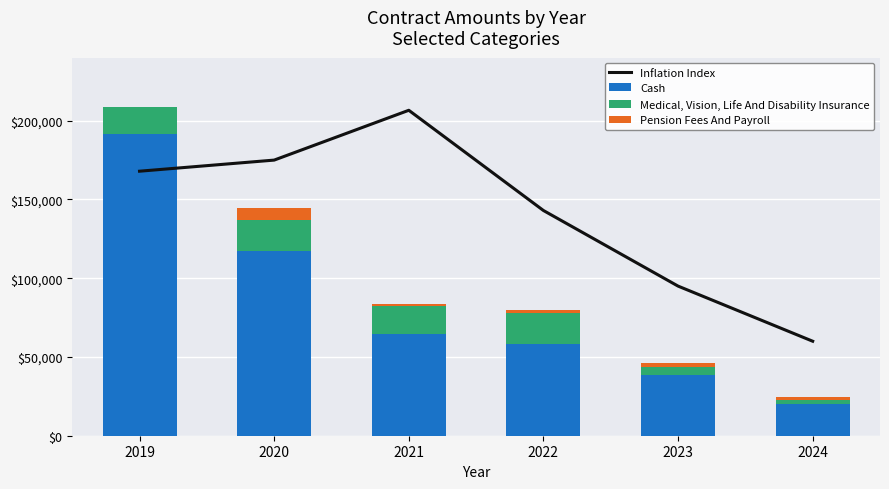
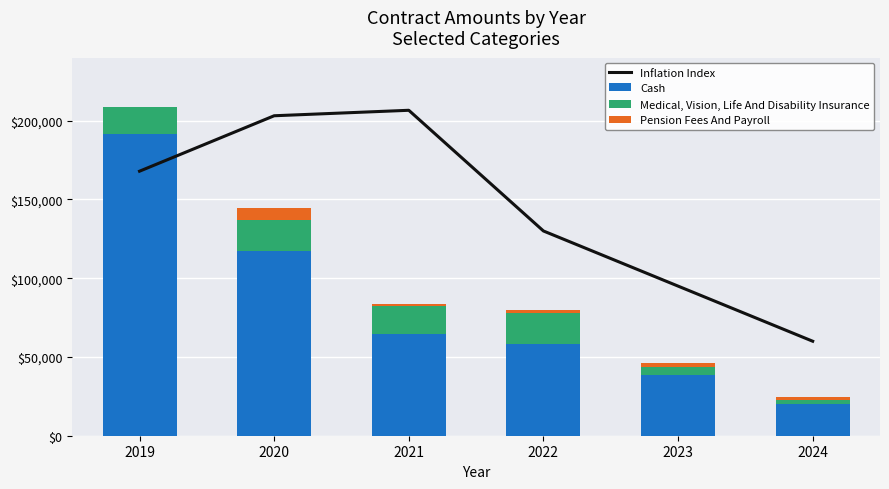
  {
    "Inflation Index": {
      "2019": "$168,000",
-     "2020": "$175,000",
+     "2020": "$203,000",
      "2021": "$207,000",
-     "2022": "$143,000",
+     "2022": "$130,000",
      "2023": "$95,000",
      "2024": "$60,000"
    },
    "Cash": {
      "2019": "$192,000",
      "2020": "$117,000",
      "2021": "$65,000",
      "2022": "$58,000",
      "2023": "$38,000",
      "2024": "$20,000"
    },
    "Medical, Vision, Life And Disability Insurance": {
      "2019": "$17,000",
      "2020": "$19,000",
      "2021": "$18,000",
      "2022": "$20,000",
      "2023": "$6,000",
      "2024": "$2,000"
    },
    "Pension Fees And Payroll": {
      "2020": "$7,000",
      "2022": "$2,000",
      "2023": "$2,000",
      "2024": "$2,000"
    }
  }
